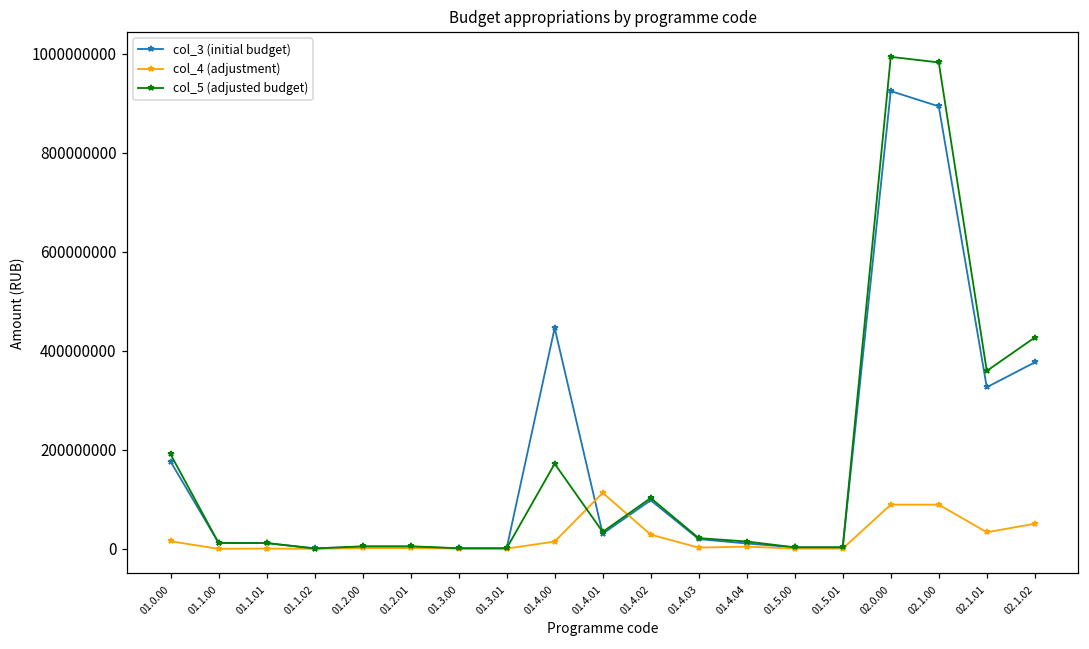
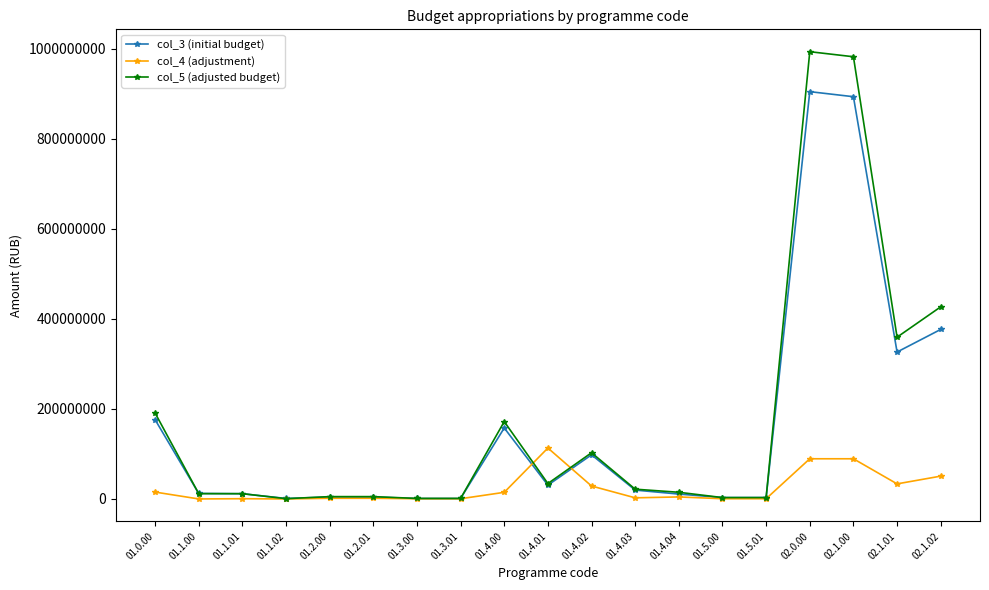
  {
    "col_3 (initial budget)": {
      "01.0.00": 180000000,
-     "01.4.00": 450000000,
-     "02.0.00": 920000000,
+     "01.4.00": 160000000,
+     "02.0.00": 900000000,
      "02.1.00": 890000000,
      "02.1.01": 330000000,
      "02.1.02": 380000000
    },
    "col_4 (adjustment)": {
      "01.0.00": 10000000,
      "01.1.00": 0,
      "01.1.01": 0,
      "01.4.00": 10000000,
      "01.4.01": 110000000,
      "01.4.02": 30000000,
      "01.4.03": 0,
      "01.4.04": 0,
      "02.0.00": 90000000,
      "02.1.00": 90000000,
      "02.1.01": 30000000,
      "02.1.02": 50000000
    },
    "col_5 (adjusted budget)": {
      "01.0.00": 190000000,
      "01.4.00": 170000000,
      "02.0.00": 990000000,
      "02.1.00": 980000000,
      "02.1.01": 360000000,
      "02.1.02": 430000000
    }
  }
